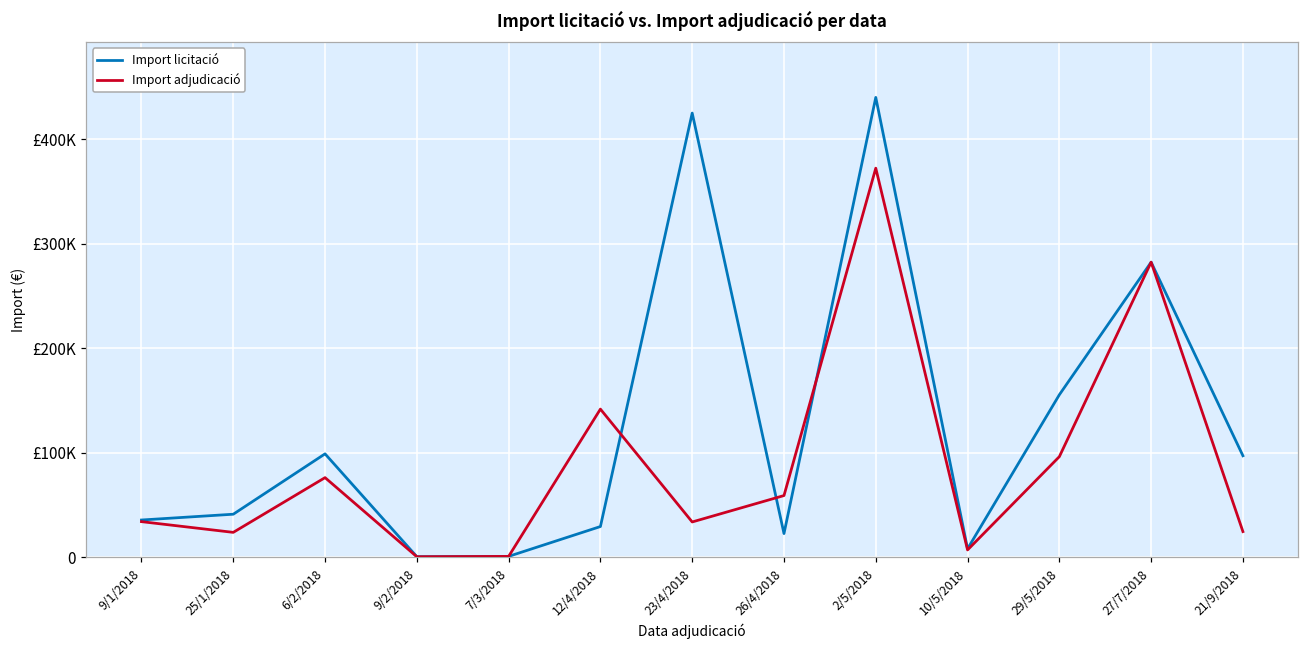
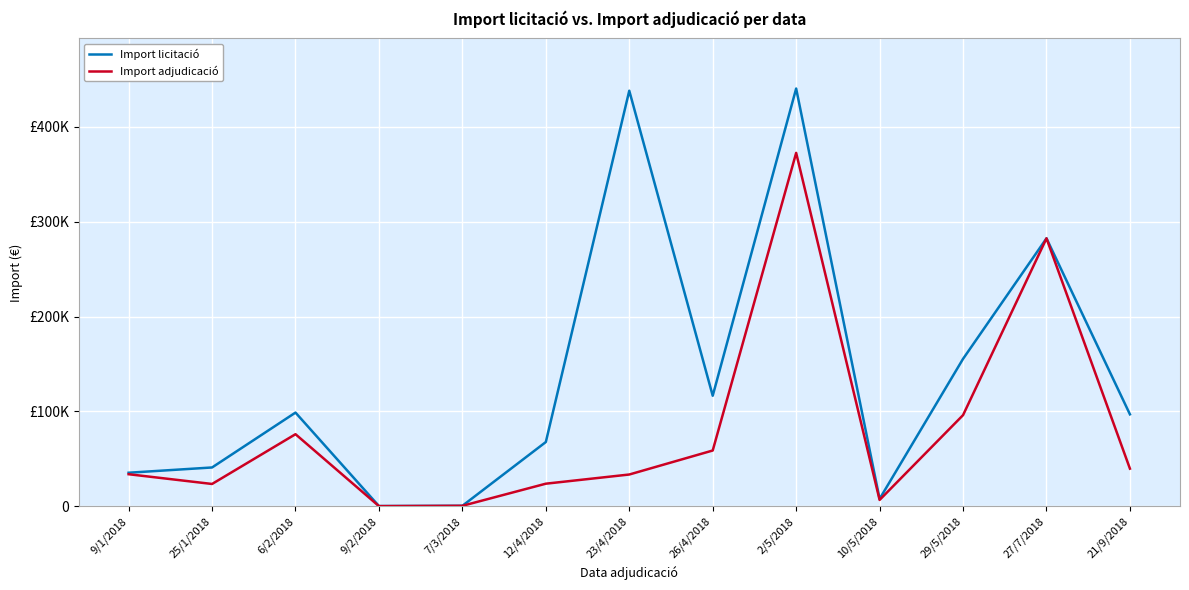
  {
    "Import licitació": {
      "25/1/2018": "£40000",
      "6/2/2018": "£100000",
-     "12/4/2018": "£30000",
-     "23/4/2018": "£430000",
-     "26/4/2018": "£20000",
+     "12/4/2018": "£70000",
+     "23/4/2018": "£440000",
+     "26/4/2018": "£120000",
      "2/5/2018": "£440000",
      "29/5/2018": "£160000",
      "21/9/2018": "£100000"
    },
    "Import adjudicació": {
      "25/1/2018": "£20000",
      "6/2/2018": "£80000",
-     "12/4/2018": "£140000",
+     "12/4/2018": "£20000",
      "23/4/2018": "£30000",
      "26/4/2018": "£60000",
      "2/5/2018": "£370000",
      "29/5/2018": "£100000",
-     "21/9/2018": "£20000"
+     "21/9/2018": "£40000"
    }
  }
